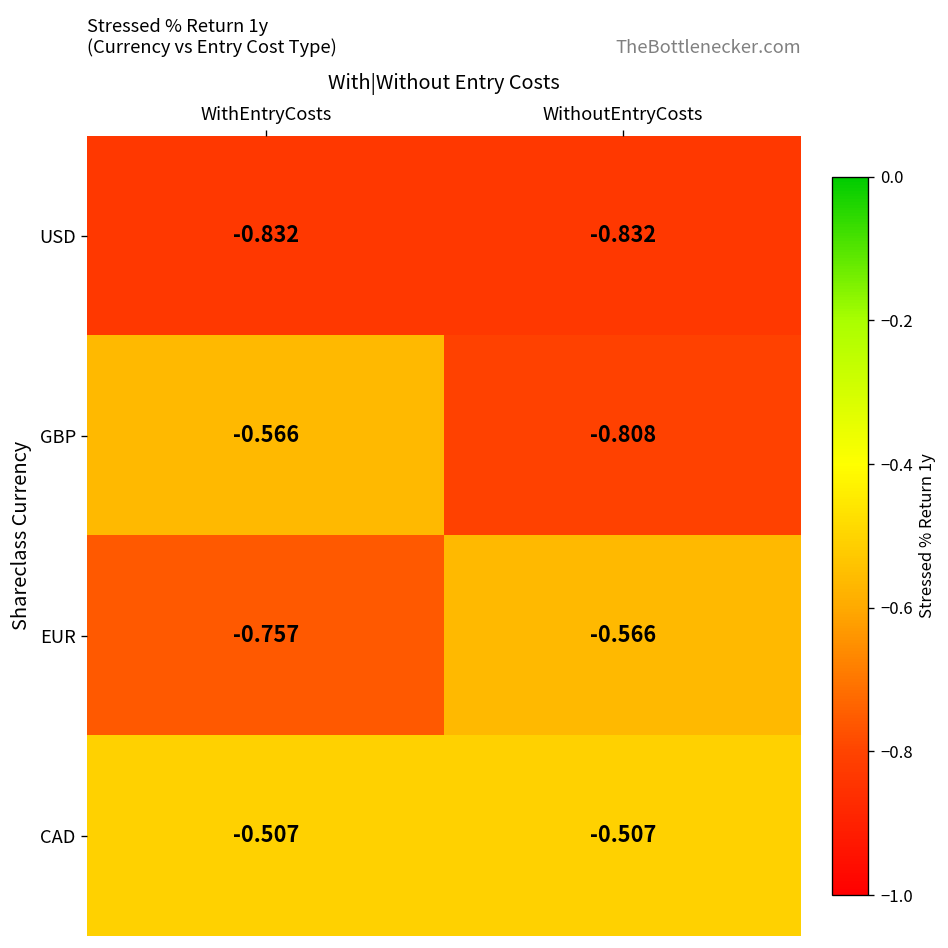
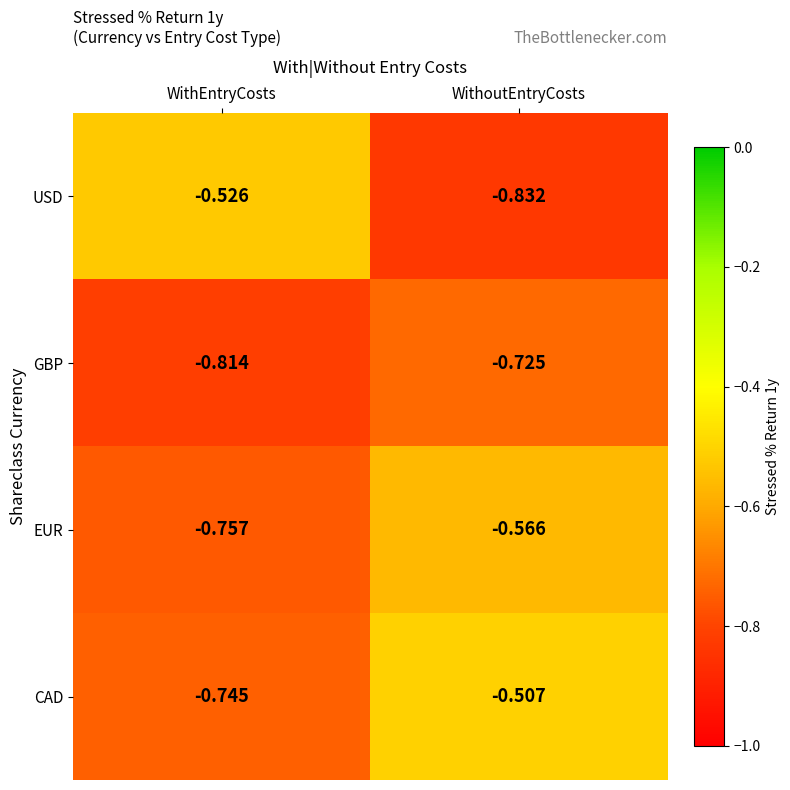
  {
    "USD": {
-     "WithEntryCosts": -0.832,
+     "WithEntryCosts": -0.526,
      "WithoutEntryCosts": -0.832
    },
    "GBP": {
-     "WithEntryCosts": -0.566,
-     "WithoutEntryCosts": -0.808
+     "WithEntryCosts": -0.814,
+     "WithoutEntryCosts": -0.725
    },
    "EUR": {
      "WithEntryCosts": -0.757,
      "WithoutEntryCosts": -0.566
    },
    "CAD": {
-     "WithEntryCosts": -0.507,
+     "WithEntryCosts": -0.745,
      "WithoutEntryCosts": -0.507
    }
  }
